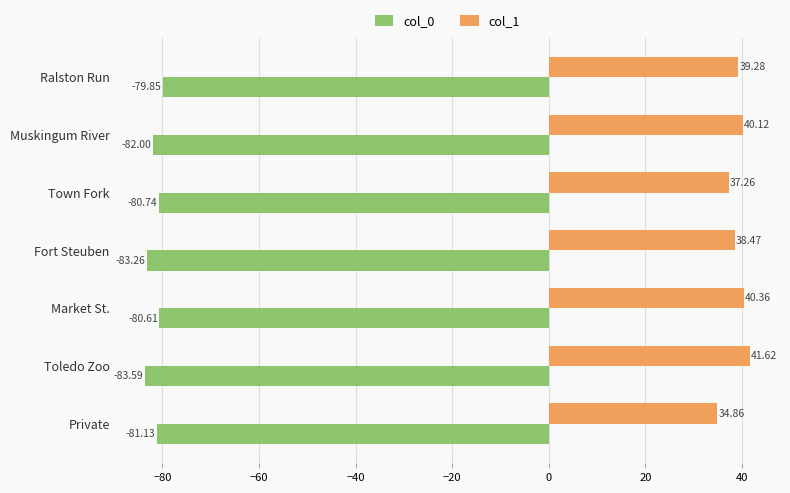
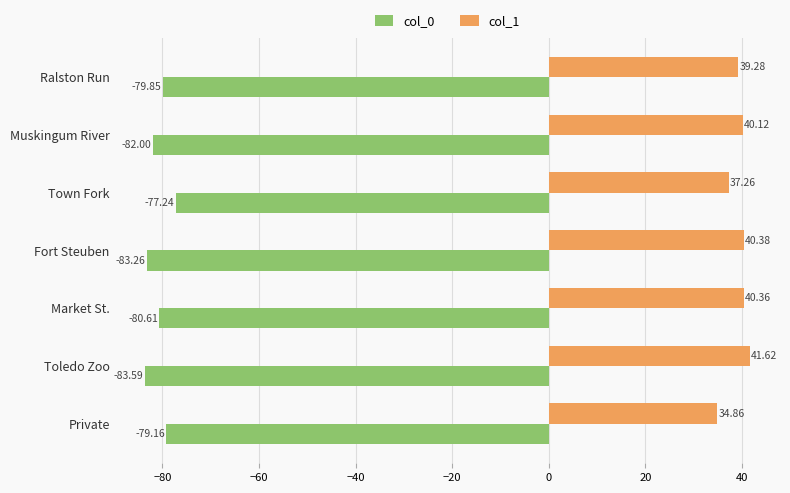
  {
    "col_0": {
      "Ralston Run": -79.85,
      "Muskingum River": -82.00,
-     "Town Fork": -80.74,
+     "Town Fork": -77.24,
      "Fort Steuben": -83.26,
      "Market St.": -80.61,
      "Toledo Zoo": -83.59,
-     "Private": -81.13
+     "Private": -79.16
    },
    "col_1": {
      "Ralston Run": 39.28,
      "Muskingum River": 40.12,
      "Town Fork": 37.26,
-     "Fort Steuben": 38.47,
+     "Fort Steuben": 40.38,
      "Market St.": 40.36,
      "Toledo Zoo": 41.62,
      "Private": 34.86
    }
  }
